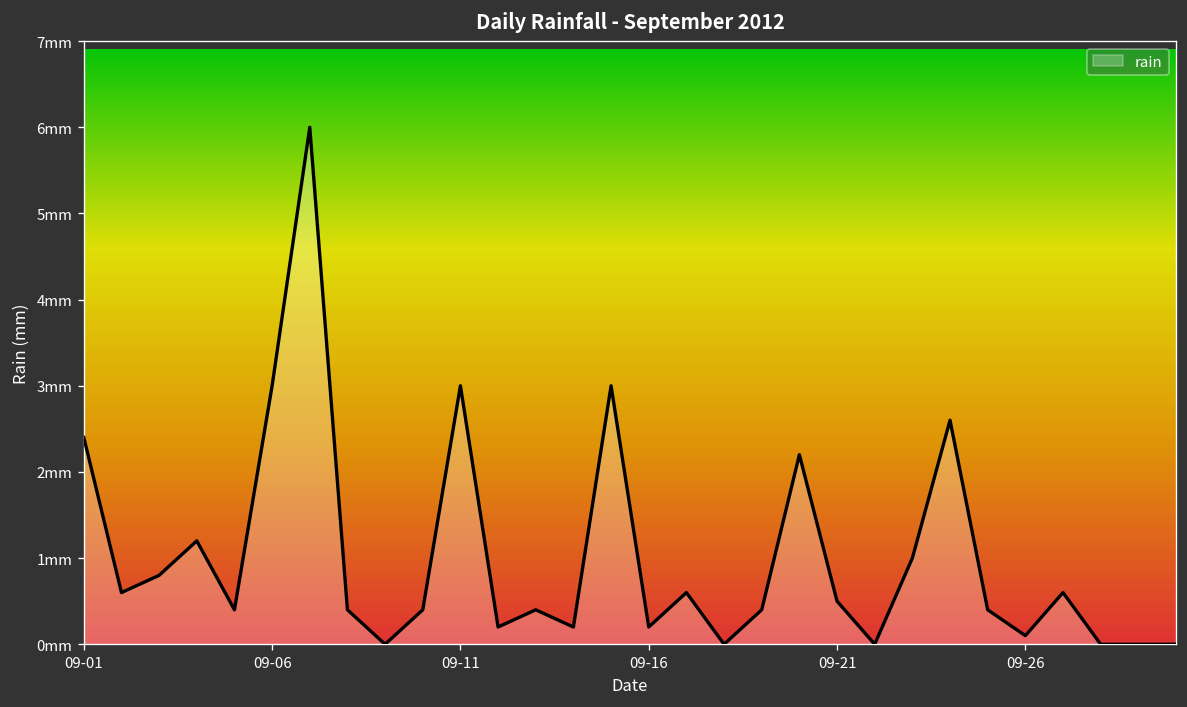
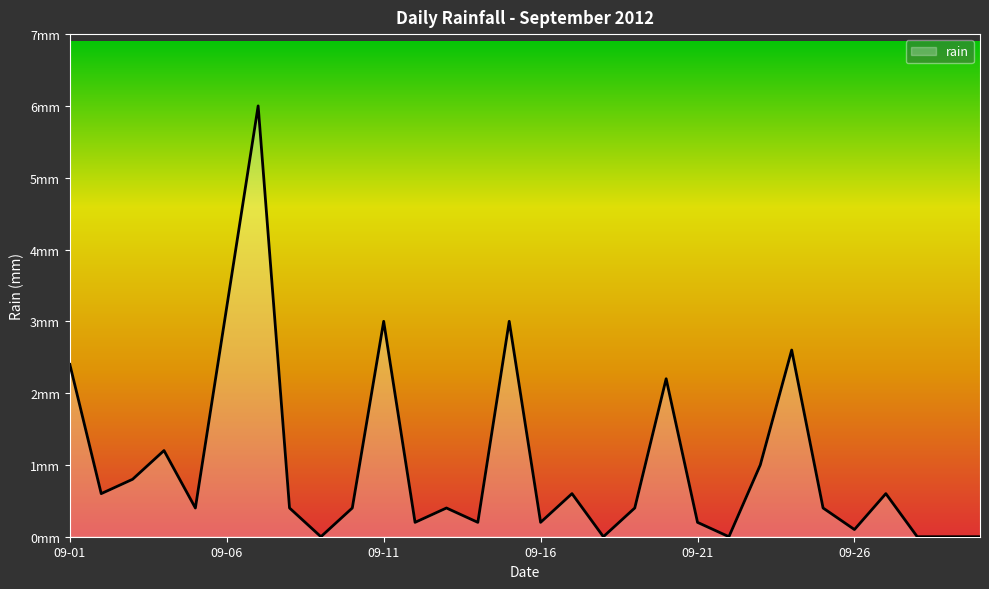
  {
    "09-01": "2.4mm",
-   "09-06": "3.0mm",
+   "09-06": "3.2mm",
    "09-11": "3.0mm",
    "09-16": "0.2mm",
-   "09-21": "0.5mm",
+   "09-21": "0.2mm",
    "09-26": "0.1mm"
  }
